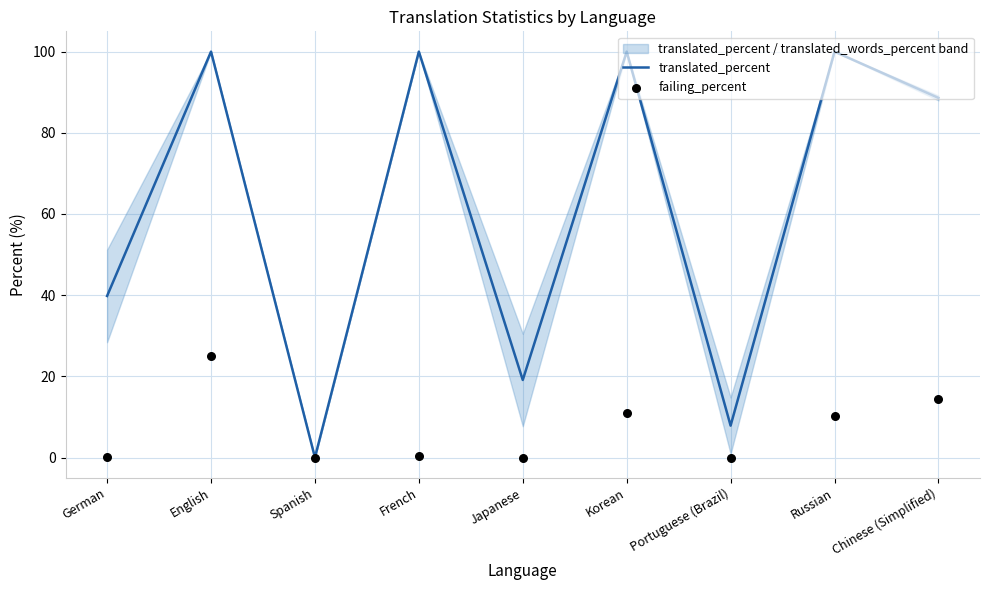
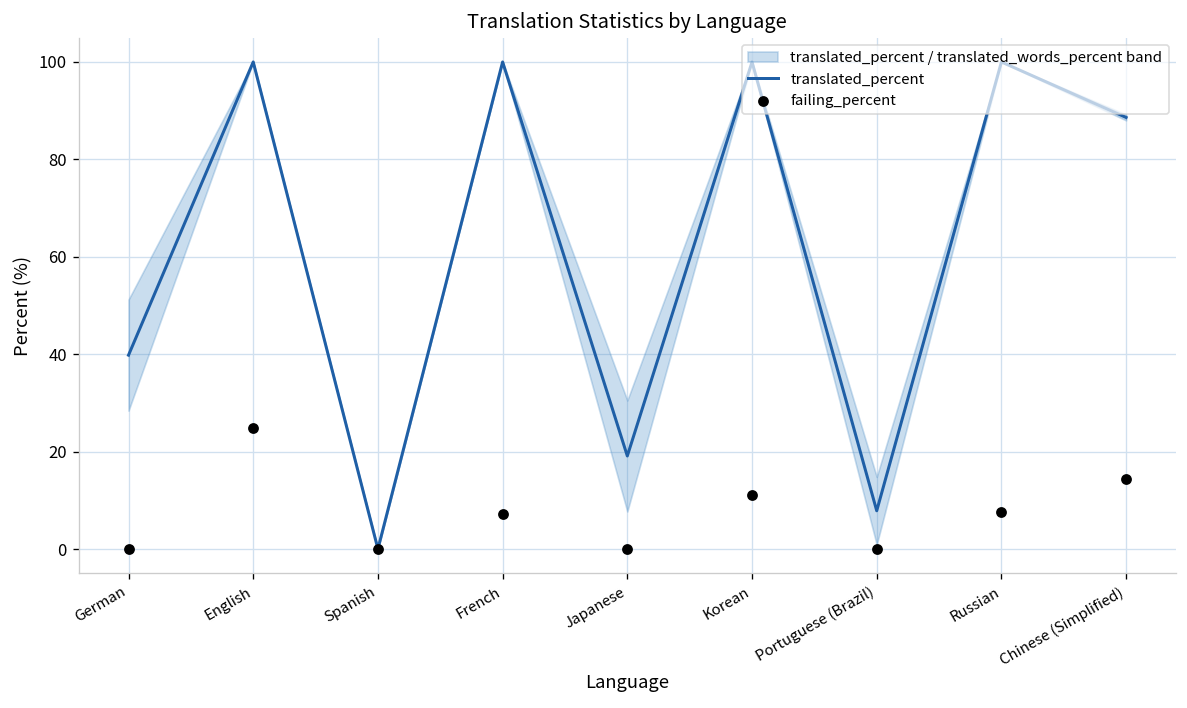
  {
    "translated_percent": {
      "German": 40,
      "Japanese": 19,
      "Portuguese (Brazil)": 8
    },
    "failing_percent": {
-     "French": 0,
-     "Russian": 10
+     "French": 7,
+     "Russian": 8
    }
  }
